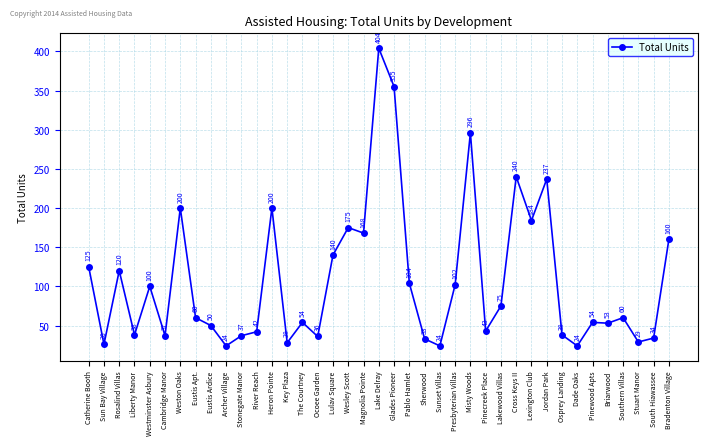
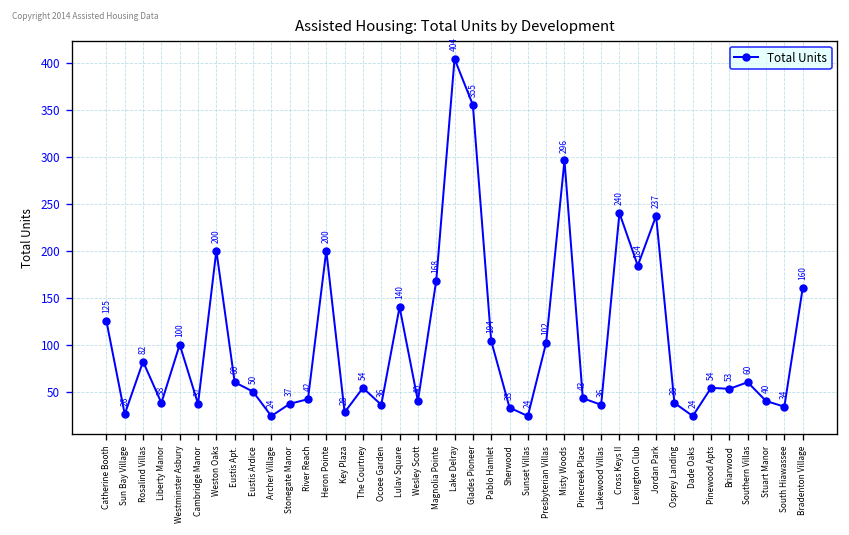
  {
    "Catherine Booth": 125,
    "Sun Bay Village": 26,
-   "Rosalind Villas": 120,
+   "Rosalind Villas": 82,
    "Liberty Manor": 38,
    "Westminster Asbury": 100,
    "Cambridge Manor": 37,
    "Weston Oaks": 200,
    "Eustis Apt.": 60,
    "Eustis Ardice": 50,
    "Archer Village": 24,
    "Stonegate Manor": 37,
    "River Reach": 42,
    "Heron Pointe": 200,
    "Key Plaza": 28,
    "The Courtney": 54,
    "Ocoee Garden": 36,
    "Lulav Square": 140,
-   "Wesley Scott": 175,
+   "Wesley Scott": 40,
    "Magnolia Pointe": 168,
    "Lake Delray": 404,
    "Glades Pioneer": 355,
    "Pablo Hamlet": 104,
    "Sherwood": 33,
    "Sunset Villas": 24,
    "Presbyterian Villas": 102,
    "Misty Woods": 296,
    "Pinecreek Place": 43,
-   "Lakewood Villas": 75,
+   "Lakewood Villas": 36,
    "Cross Keys II": 240,
    "Lexington Club": 184,
    "Jordan Park": 237,
    "Osprey Landing": 38,
    "Dade Oaks": 24,
    "Pinewood Apts": 54,
    "Briarwood": 53,
    "Southern Villas": 60,
-   "Stuart Manor": 29,
+   "Stuart Manor": 40,
    "South Hiawassee": 34,
    "Bradenton Village": 160
  }
